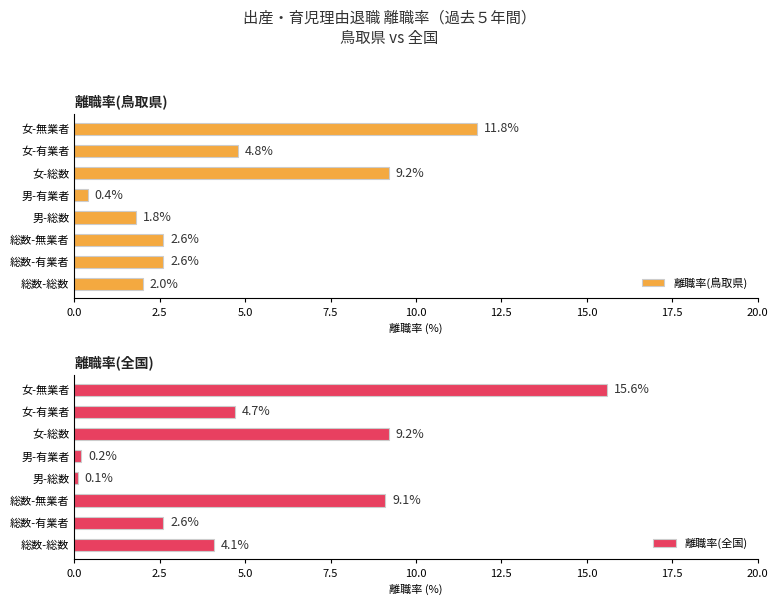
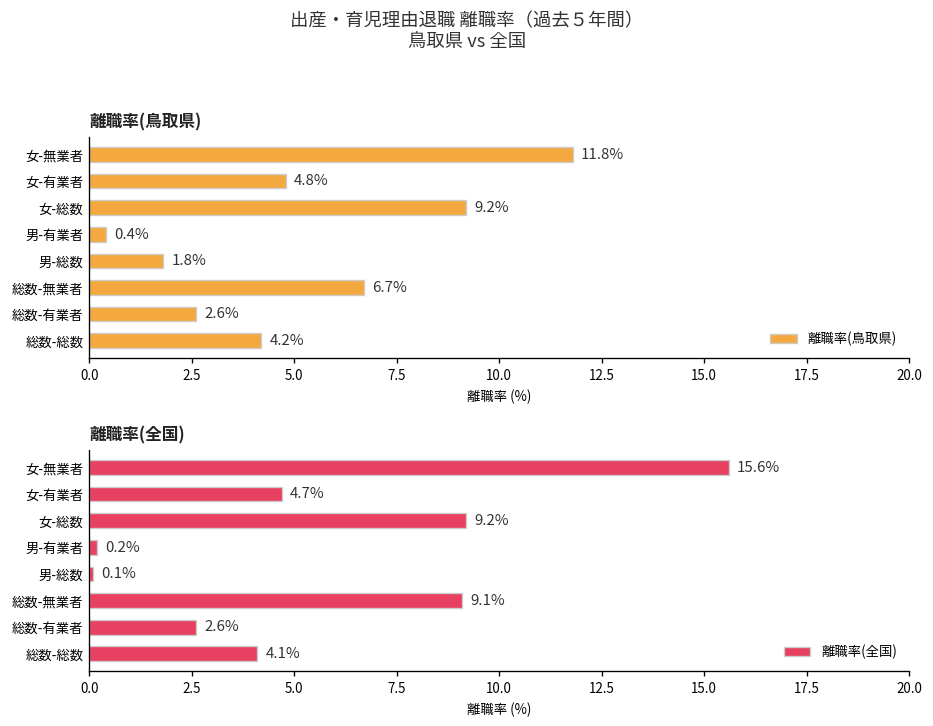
  {
    "離職率(鳥取県)": {
      "女-無業者": "11.8%",
      "女-有業者": "4.8%",
      "女-総数": "9.2%",
      "男-有業者": "0.4%",
      "男-総数": "1.8%",
-     "総数-無業者": "2.6%",
+     "総数-無業者": "6.7%",
      "総数-有業者": "2.6%",
-     "総数-総数": "2.0%"
+     "総数-総数": "4.2%"
    },
    "離職率(全国)": {
      "女-無業者": "15.6%",
      "女-有業者": "4.7%",
      "女-総数": "9.2%",
      "男-有業者": "0.2%",
      "男-総数": "0.1%",
      "総数-無業者": "9.1%",
      "総数-有業者": "2.6%",
      "総数-総数": "4.1%"
    }
  }
